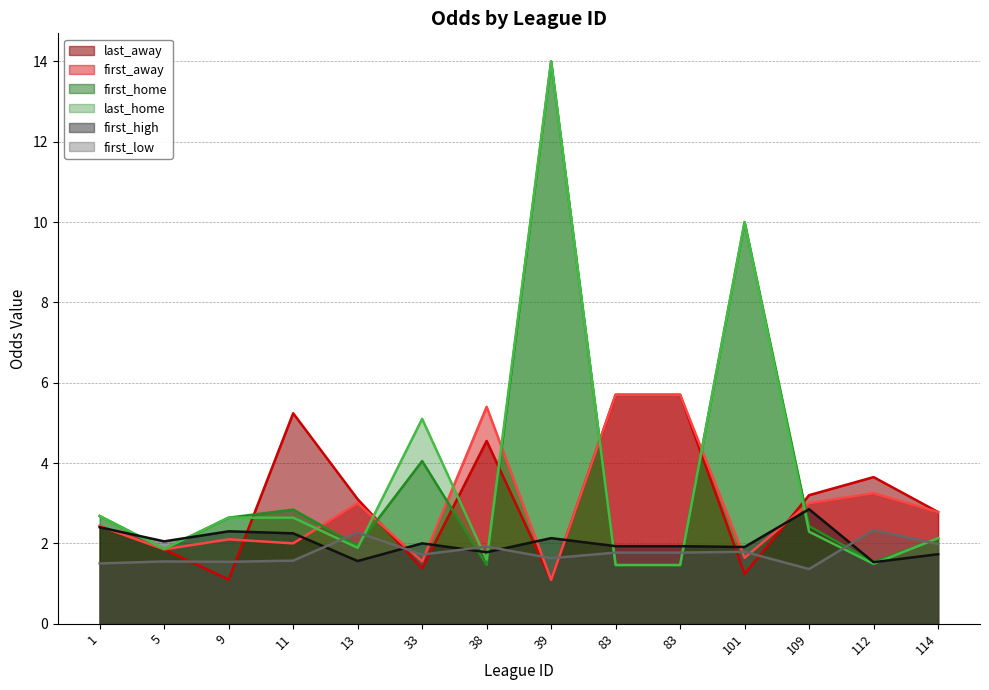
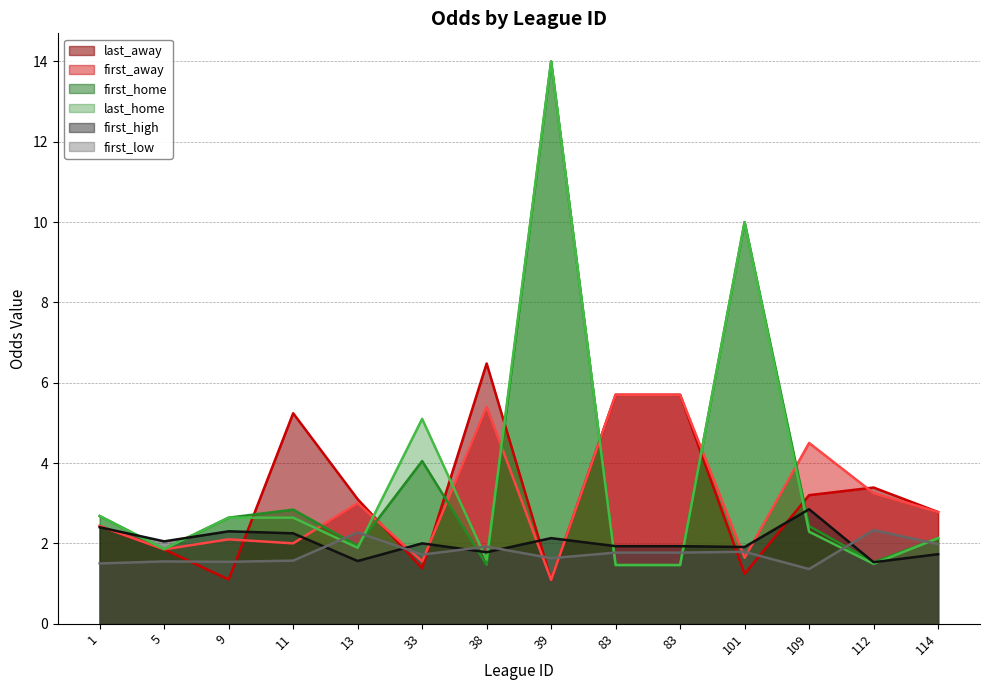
  {
    "last_away": {
      "9": 1.1,
      "11": 5.2,
      "13": 3.1,
      "33": 1.4,
-     "38": 4.6,
+     "38": 6.5,
      "101": 1.2,
      "109": 3.2,
-     "112": 3.7
+     "112": 3.4
    },
    "first_away": {
      "9": 2.1,
      "11": 2.0,
      "13": 3.0,
      "33": 1.6,
      "38": 5.4,
      "101": 1.6,
-     "109": 3.0,
+     "109": 4.5,
      "112": 3.3
    }
  }
